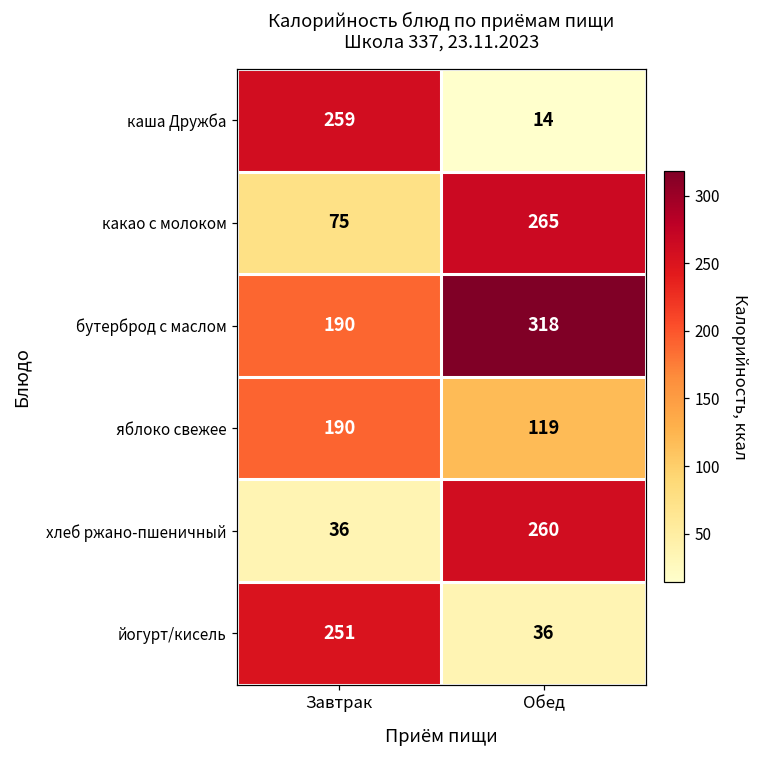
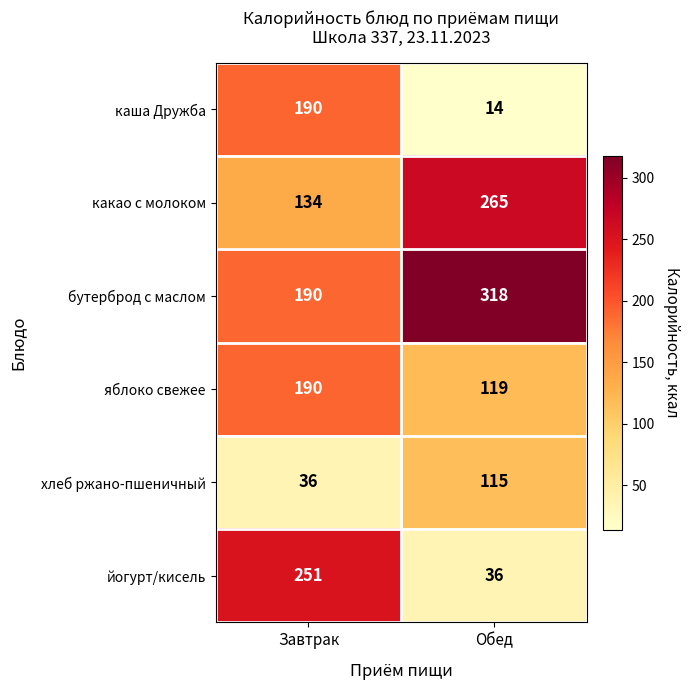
  {
    "каша Дружба": {
-     "Завтрак": 259,
+     "Завтрак": 190,
      "Обед": 14
    },
    "какао с молоком": {
-     "Завтрак": 75,
+     "Завтрак": 134,
      "Обед": 265
    },
    "бутерброд с маслом": {
      "Завтрак": 190,
      "Обед": 318
    },
    "яблоко свежее": {
      "Завтрак": 190,
      "Обед": 119
    },
    "хлеб ржано-пшеничный": {
      "Завтрак": 36,
-     "Обед": 260
+     "Обед": 115
    },
    "йогурт/кисель": {
      "Завтрак": 251,
      "Обед": 36
    }
  }
